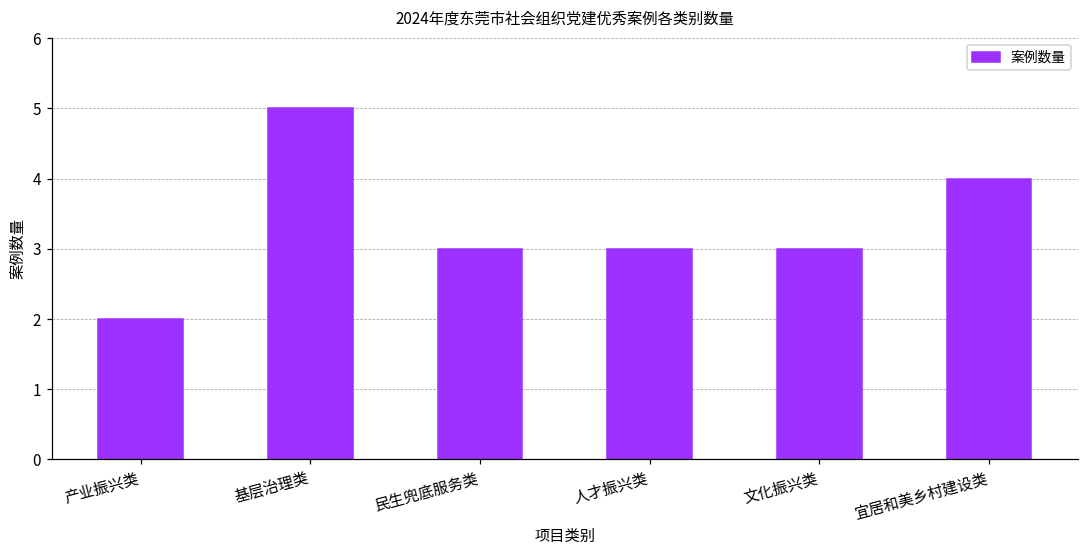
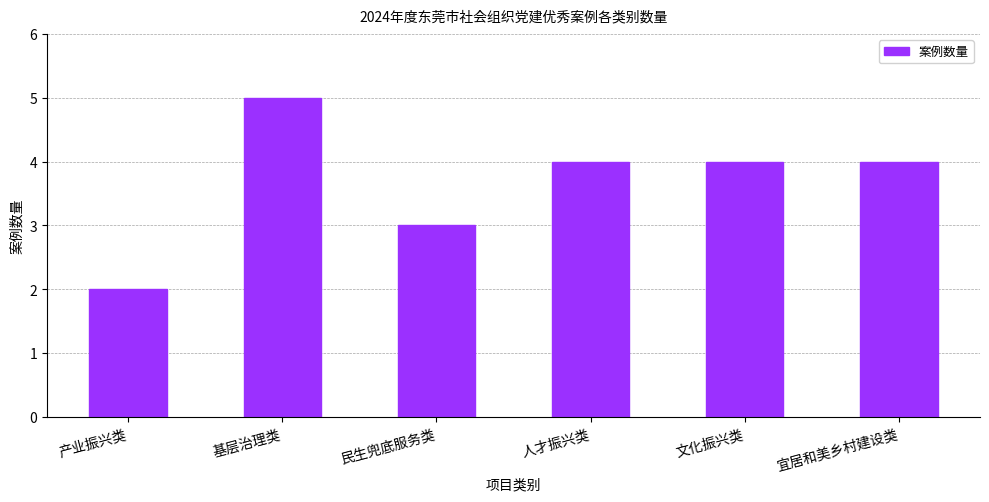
  {
    "产业振兴类": 2,
    "基层治理类": 5,
    "民生兜底服务类": 3,
-   "人才振兴类": 3,
-   "文化振兴类": 3,
+   "人才振兴类": 4,
+   "文化振兴类": 4,
    "宜居和美乡村建设类": 4
  }
